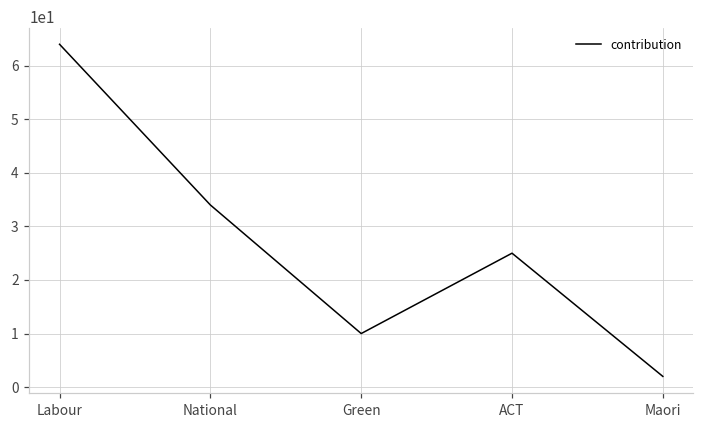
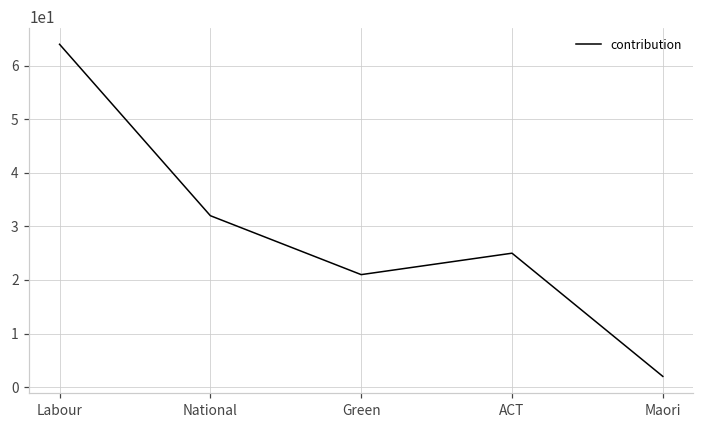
  {
    "Labour": 64,
-   "National": 34,
-   "Green": 10,
+   "National": 32,
+   "Green": 21,
    "ACT": 25,
    "Maori": 2
  }
